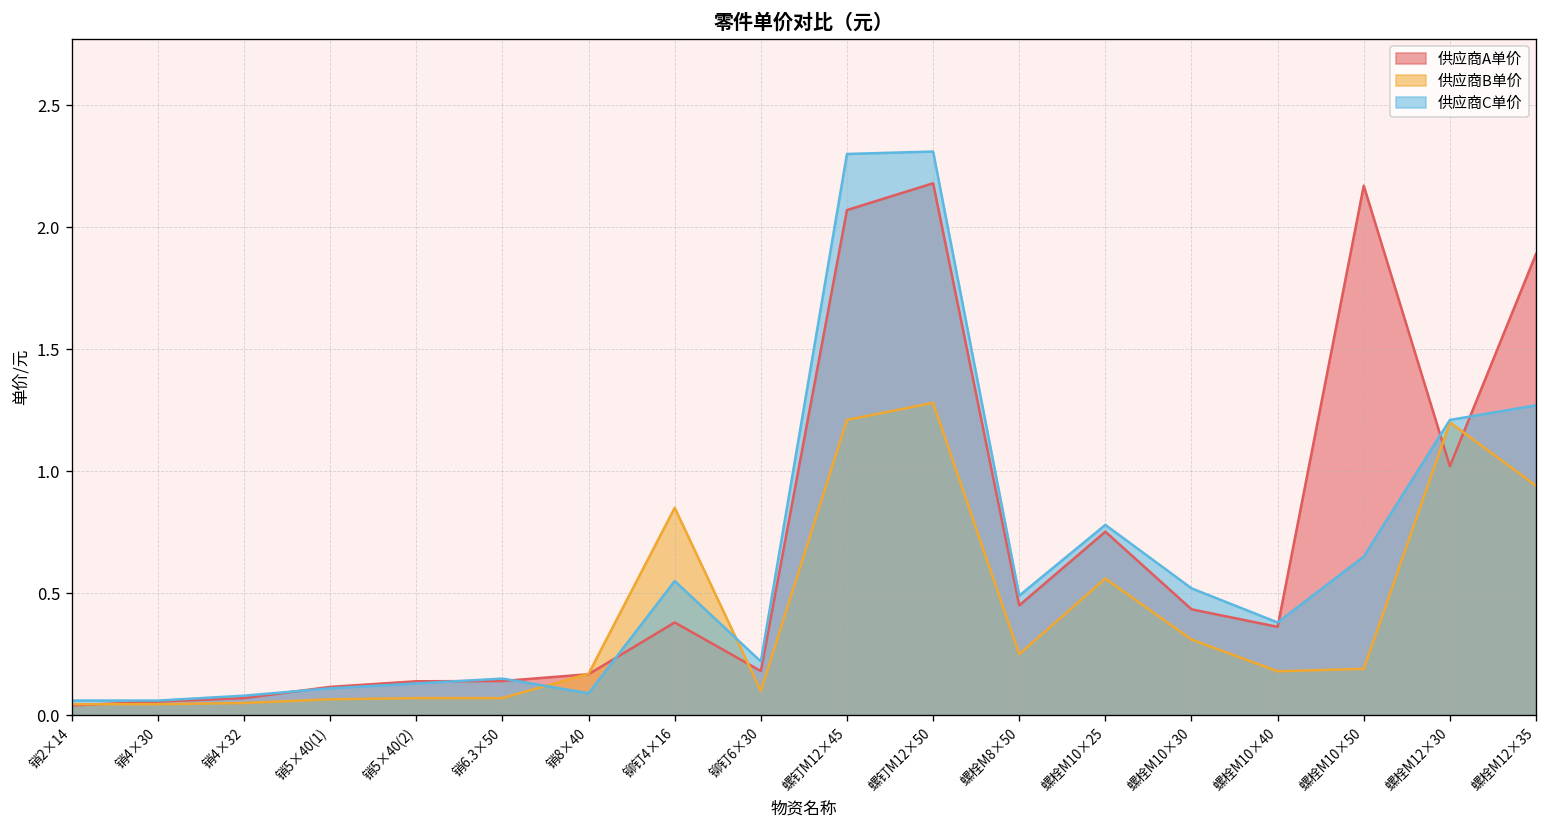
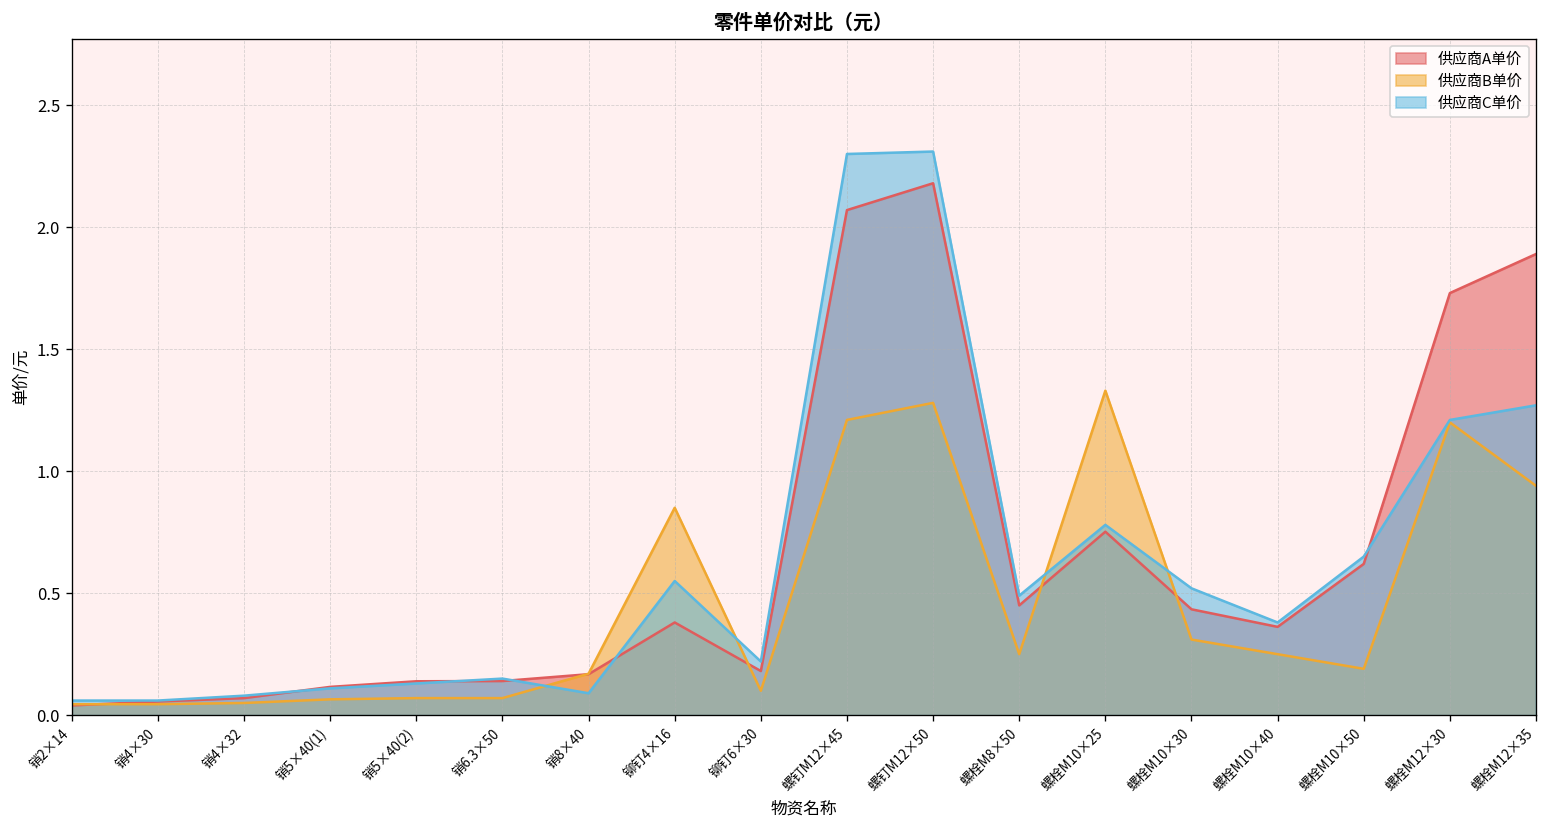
  {
    "供应商A单价": {
      "铆钉4×16": 0.38,
      "铆钉6×30": 0.18,
      "螺钉M12×45": 2.07,
      "螺钉M12×50": 2.18,
      "螺栓M8×50": 0.45,
      "螺栓M10×25": 0.75,
      "螺栓M10×30": 0.43,
      "螺栓M10×40": 0.36,
-     "螺栓M10×50": 2.17,
-     "螺栓M12×30": 1.02,
+     "螺栓M10×50": 0.62,
+     "螺栓M12×30": 1.73,
      "螺栓M12×35": 1.89
    },
    "供应商B单价": {
      "销4×32": 0.05,
      "销5×40(1)": 0.07,
      "销5×40(2)": 0.07,
      "销6.3×50": 0.07,
      "铆钉4×16": 0.85,
      "铆钉6×30": 0.10,
      "螺钉M12×45": 1.21,
      "螺钉M12×50": 1.28,
      "螺栓M8×50": 0.25,
-     "螺栓M10×25": 0.56,
+     "螺栓M10×25": 1.33,
      "螺栓M10×30": 0.31,
-     "螺栓M10×40": 0.18,
+     "螺栓M10×40": 0.25,
      "螺栓M10×50": 0.19,
      "螺栓M12×35": 0.94
    },
    "供应商C单价": {
      "销2×14": 0.06,
      "销8×40": 0.09,
      "铆钉4×16": 0.55,
      "铆钉6×30": 0.22,
      "螺钉M12×45": 2.30,
      "螺钉M12×50": 2.31,
      "螺栓M8×50": 0.49,
      "螺栓M10×25": 0.78,
      "螺栓M10×30": 0.52,
      "螺栓M10×40": 0.38,
      "螺栓M10×50": 0.65,
      "螺栓M12×35": 1.27
    }
  }
